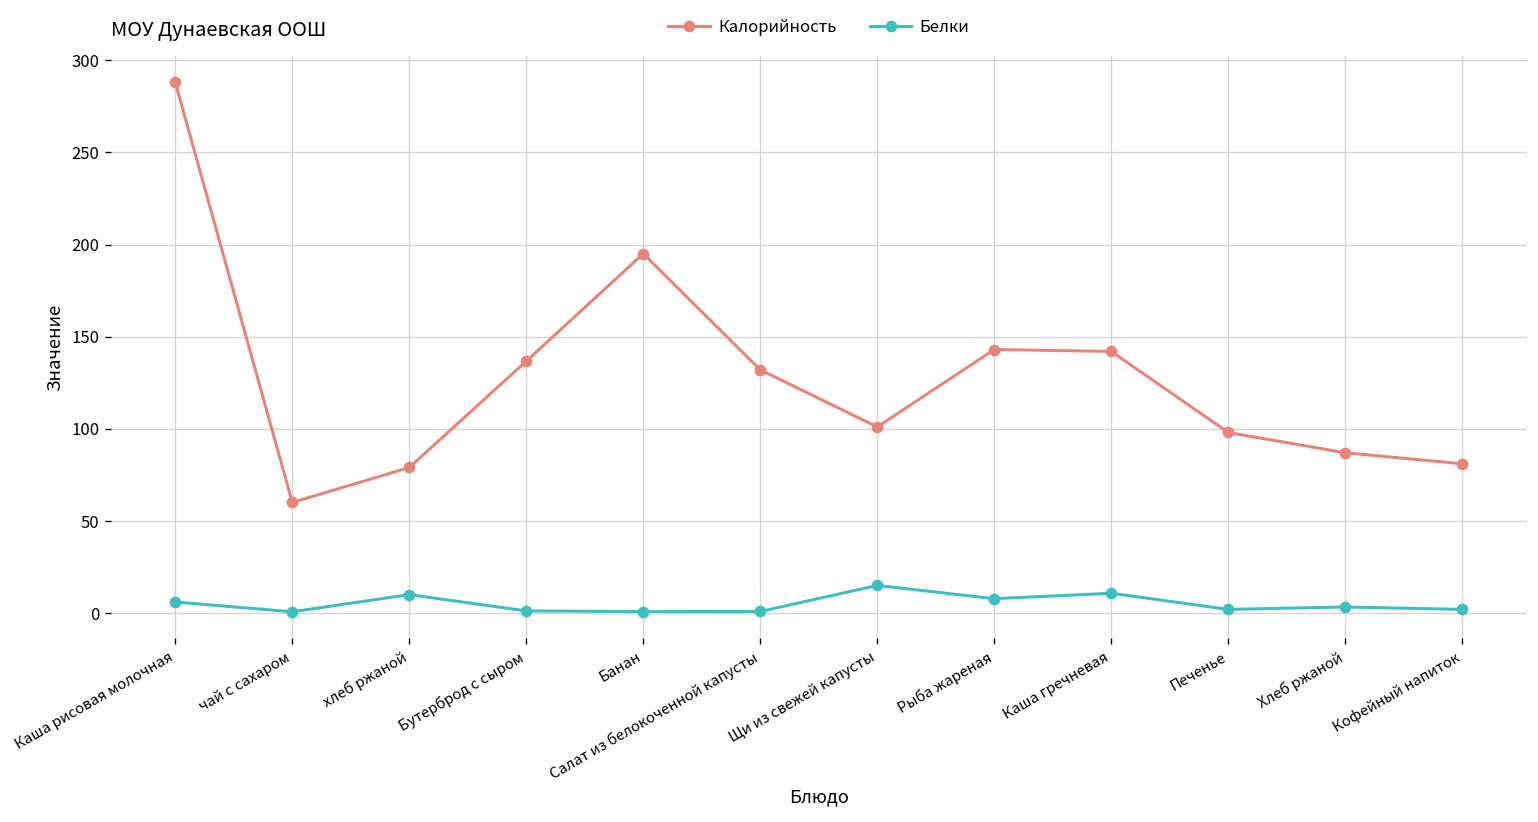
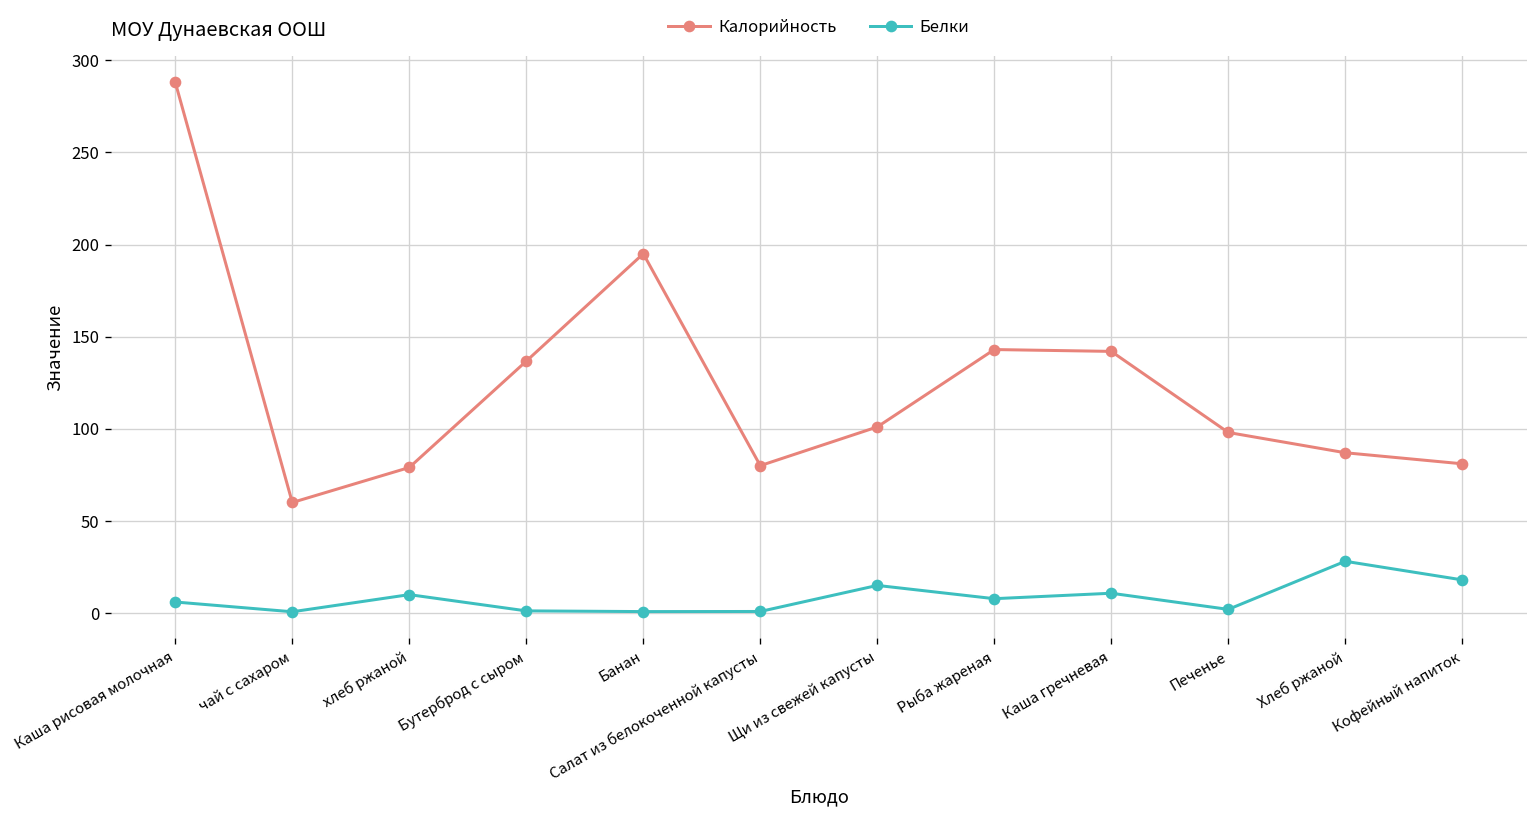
  {
    "Калорийность": {
      "Каша рисовая молочная": 288,
      "чай с сахаром": 60,
      "хлеб ржаной": 79,
      "Бутерброд с сыром": 137,
      "Банан": 195,
-     "Салат из белокоченной капусты": 132,
+     "Салат из белокоченной капусты": 80,
      "Щи из свежей капусты": 101,
      "Рыба жареная": 143,
      "Каша гречневая": 142,
      "Печенье": 98,
      "Хлеб ржаной": 87,
      "Кофейный напиток": 81
    },
    "Белки": {
      "Каша рисовая молочная": 6,
      "чай с сахаром": 1,
      "хлеб ржаной": 10,
      "Бутерброд с сыром": 1,
      "Банан": 1,
      "Салат из белокоченной капусты": 1,
      "Щи из свежей капусты": 15,
      "Рыба жареная": 8,
      "Каша гречневая": 11,
      "Печенье": 2,
-     "Хлеб ржаной": 3,
-     "Кофейный напиток": 2
+     "Хлеб ржаной": 28,
+     "Кофейный напиток": 18
    }
  }
